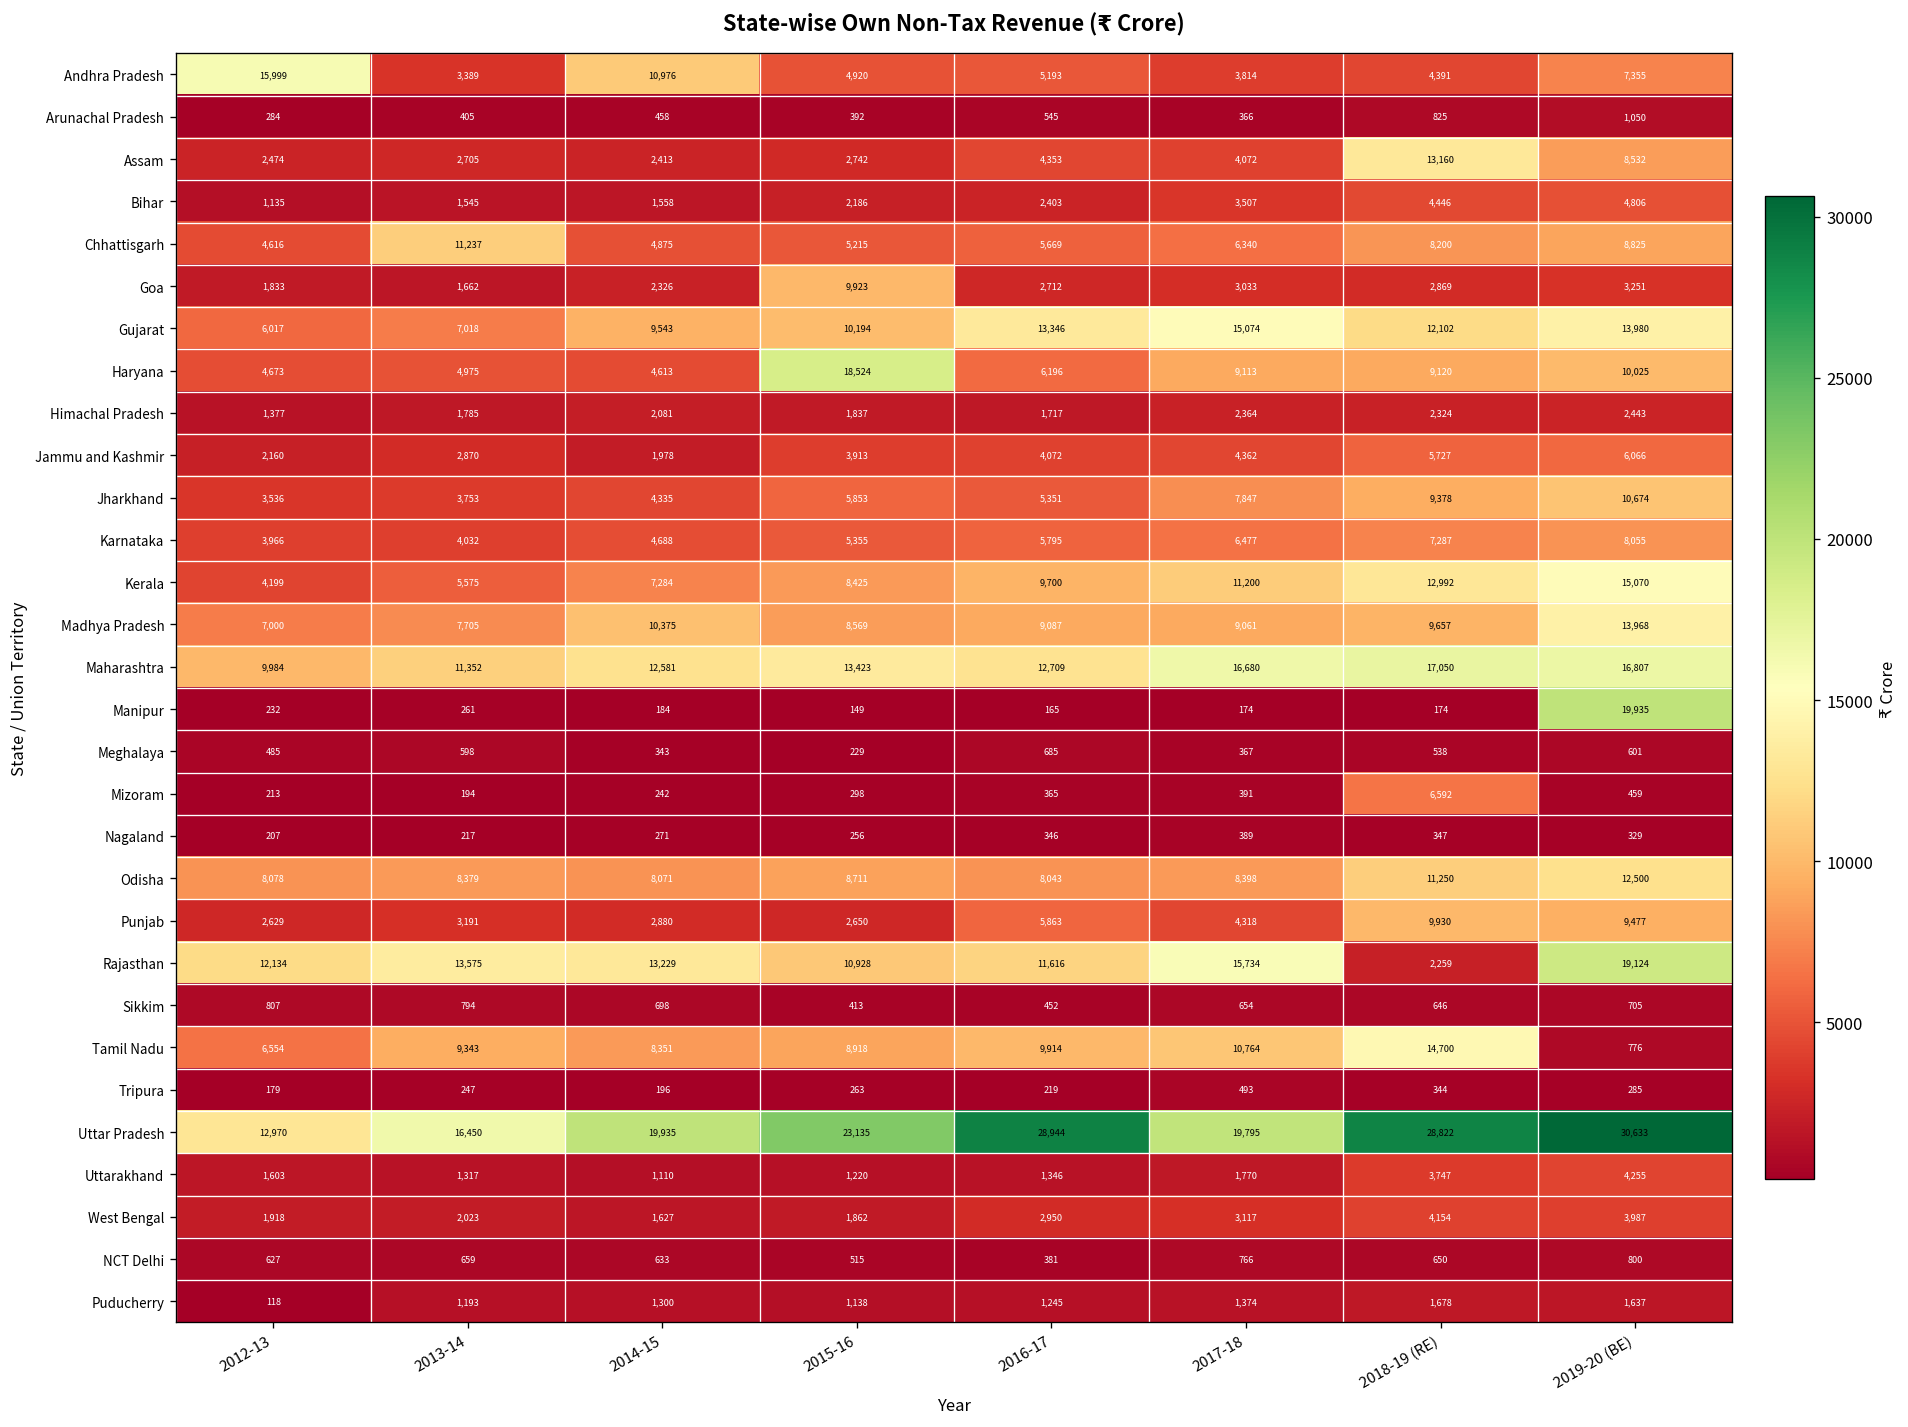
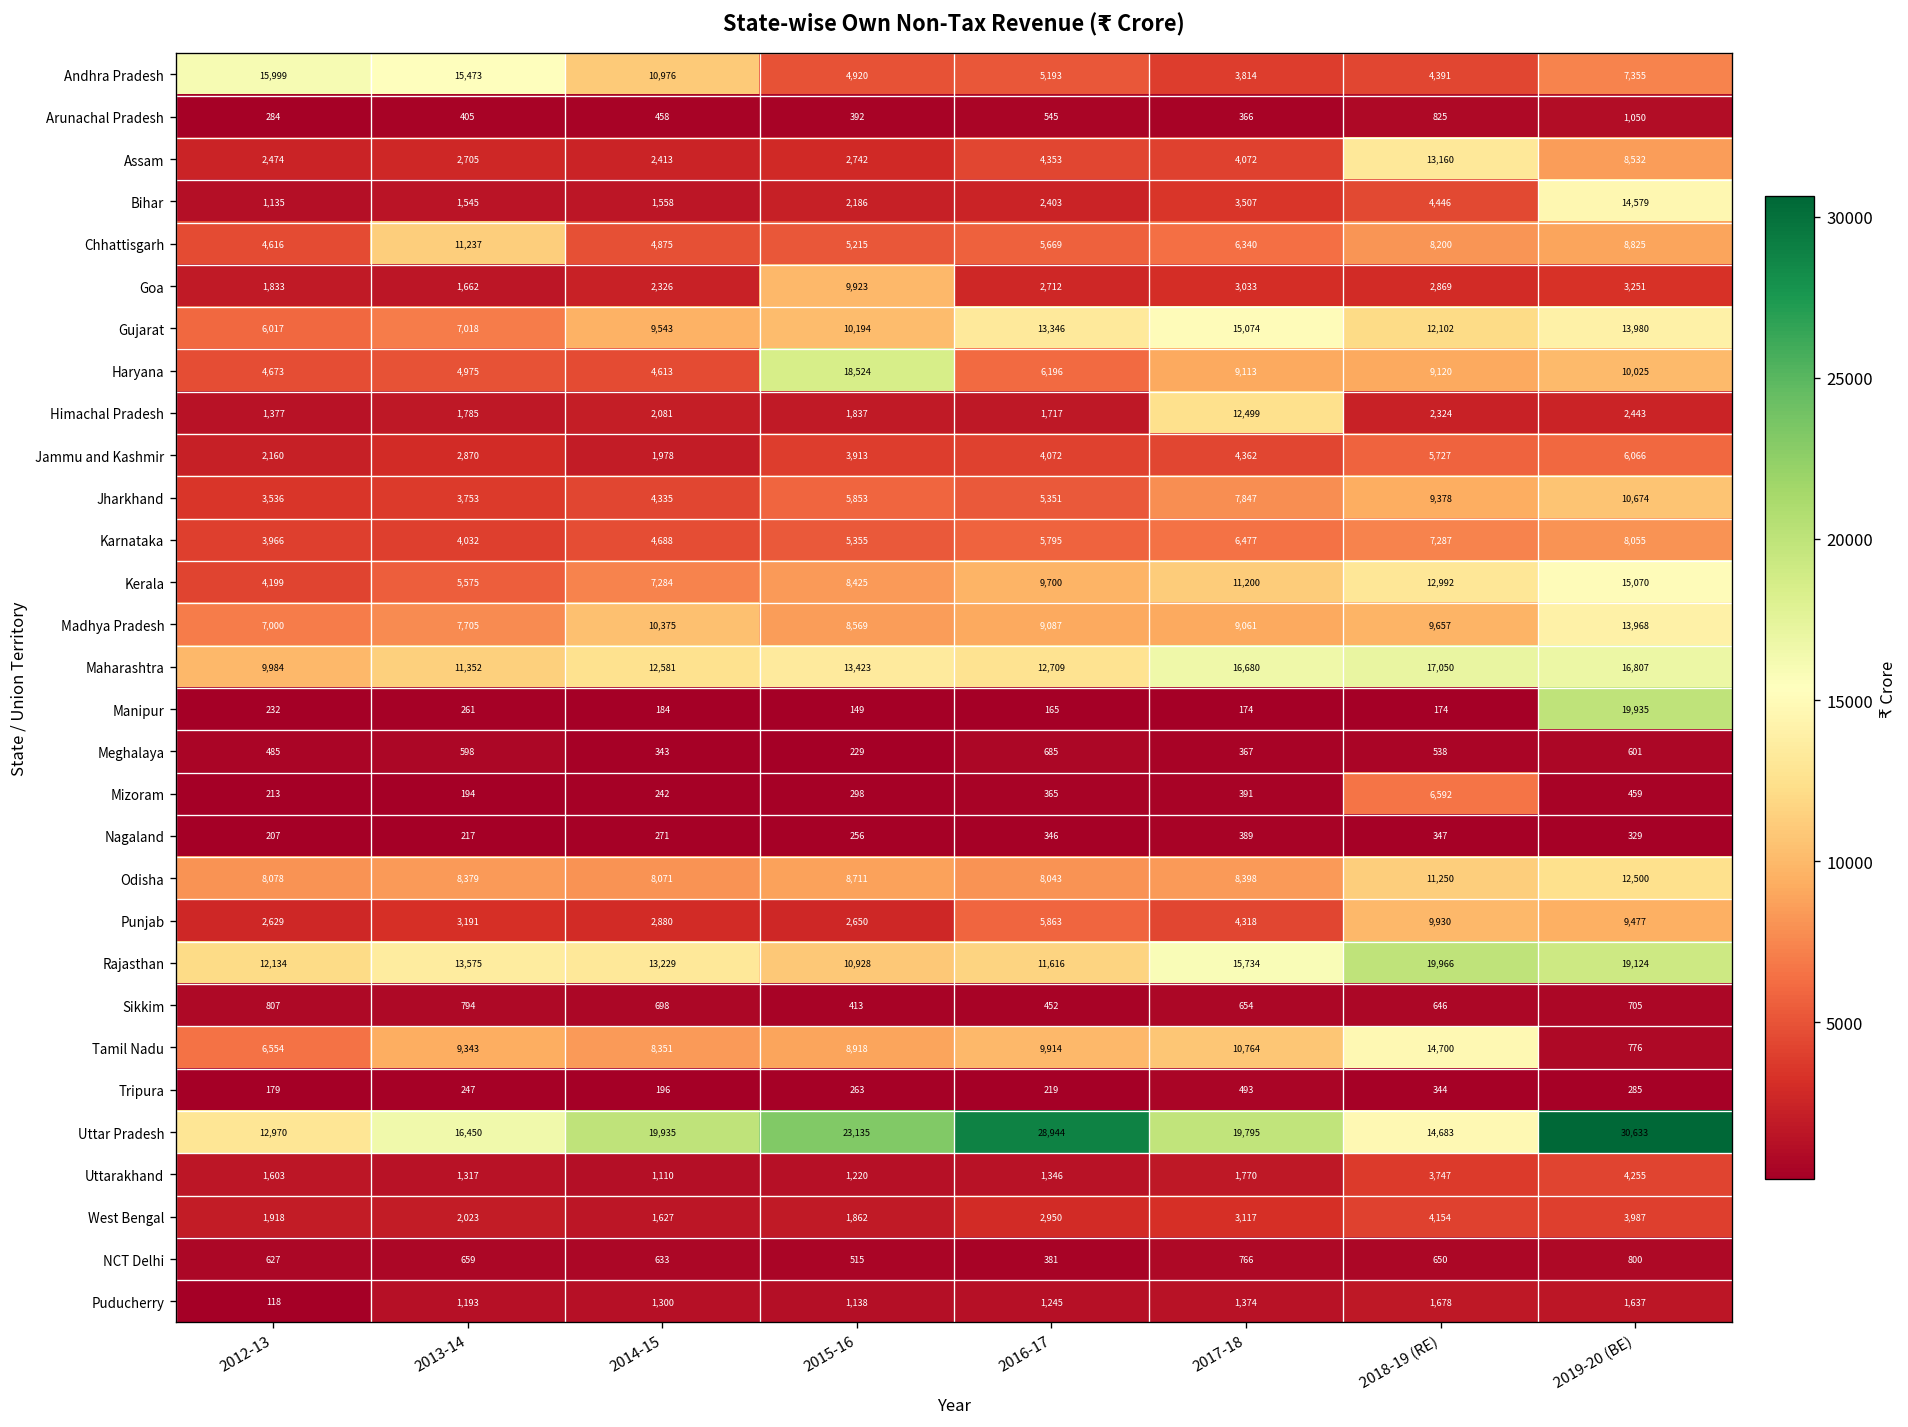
  {
    "Andhra Pradesh": {
      "2012-13": "15,999",
-     "2013-14": "3,389",
+     "2013-14": "15,473",
      "2014-15": "10,976",
      "2015-16": "4,920",
      "2016-17": "5,193",
      "2017-18": "3,814",
      "2018-19 (RE)": "4,391",
      "2019-20 (BE)": "7,355"
    },
    "Bihar": {
      "2012-13": "1,135",
      "2013-14": "1,545",
      "2014-15": "1,558",
      "2015-16": "2,186",
      "2016-17": "2,403",
      "2017-18": "3,507",
      "2018-19 (RE)": "4,446",
-     "2019-20 (BE)": "4,806"
+     "2019-20 (BE)": "14,579"
    },
    "Himachal Pradesh": {
      "2012-13": "1,377",
      "2013-14": "1,785",
      "2014-15": "2,081",
      "2015-16": "1,837",
      "2016-17": "1,717",
-     "2017-18": "2,364",
+     "2017-18": "12,499",
      "2018-19 (RE)": "2,324",
      "2019-20 (BE)": "2,443"
    },
    "Rajasthan": {
      "2012-13": "12,134",
      "2013-14": "13,575",
      "2014-15": "13,229",
      "2015-16": "10,928",
      "2016-17": "11,616",
      "2017-18": "15,734",
-     "2018-19 (RE)": "2,259",
+     "2018-19 (RE)": "19,966",
      "2019-20 (BE)": "19,124"
    },
    "Uttar Pradesh": {
      "2012-13": "12,970",
      "2013-14": "16,450",
      "2014-15": "19,935",
      "2015-16": "23,135",
      "2016-17": "28,944",
      "2017-18": "19,795",
-     "2018-19 (RE)": "28,822",
+     "2018-19 (RE)": "14,683",
      "2019-20 (BE)": "30,633"
    }
  }
